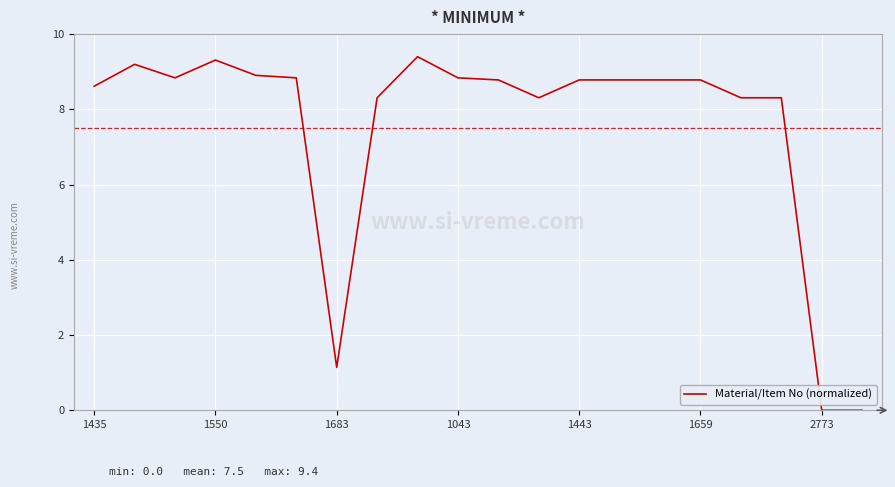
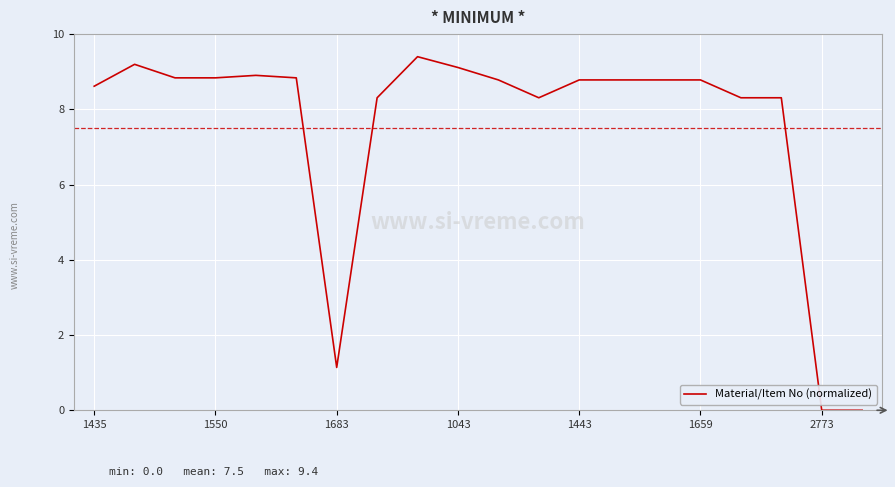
  {
    "1435": 8.6,
-   "1550": 9.3,
+   "1550": 8.8,
    "1683": 1.1,
-   "1043": 8.8,
+   "1043": 9.1,
    "1443": 8.8,
    "1659": 8.8,
    "2773": 0.0
  }
